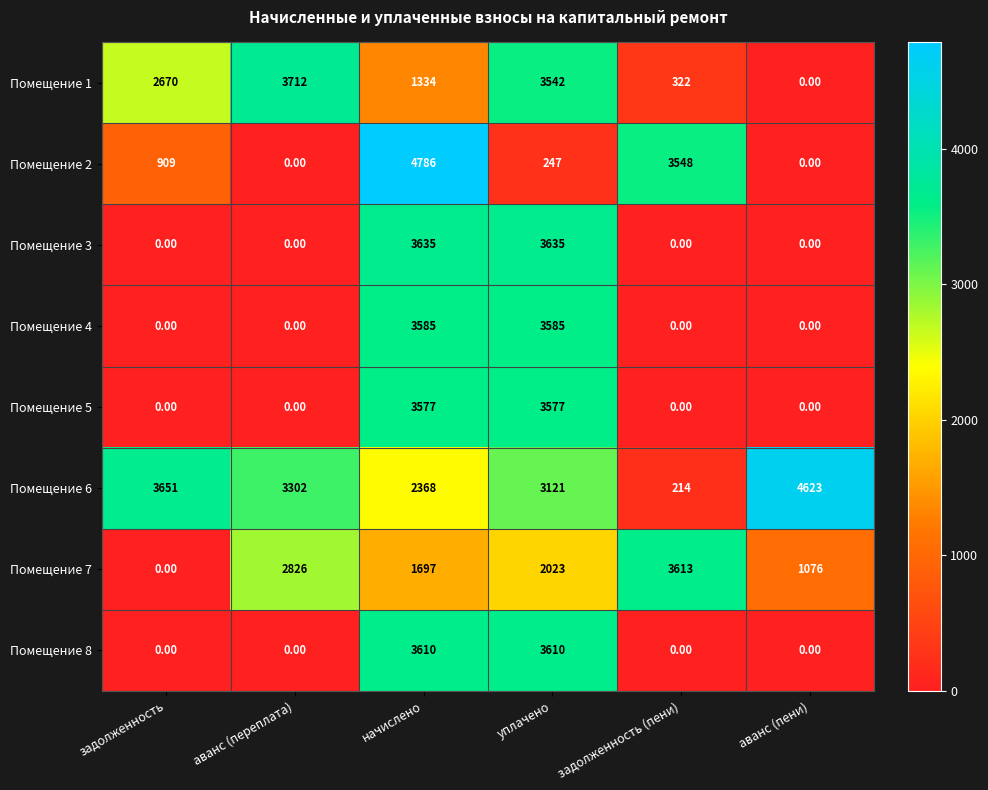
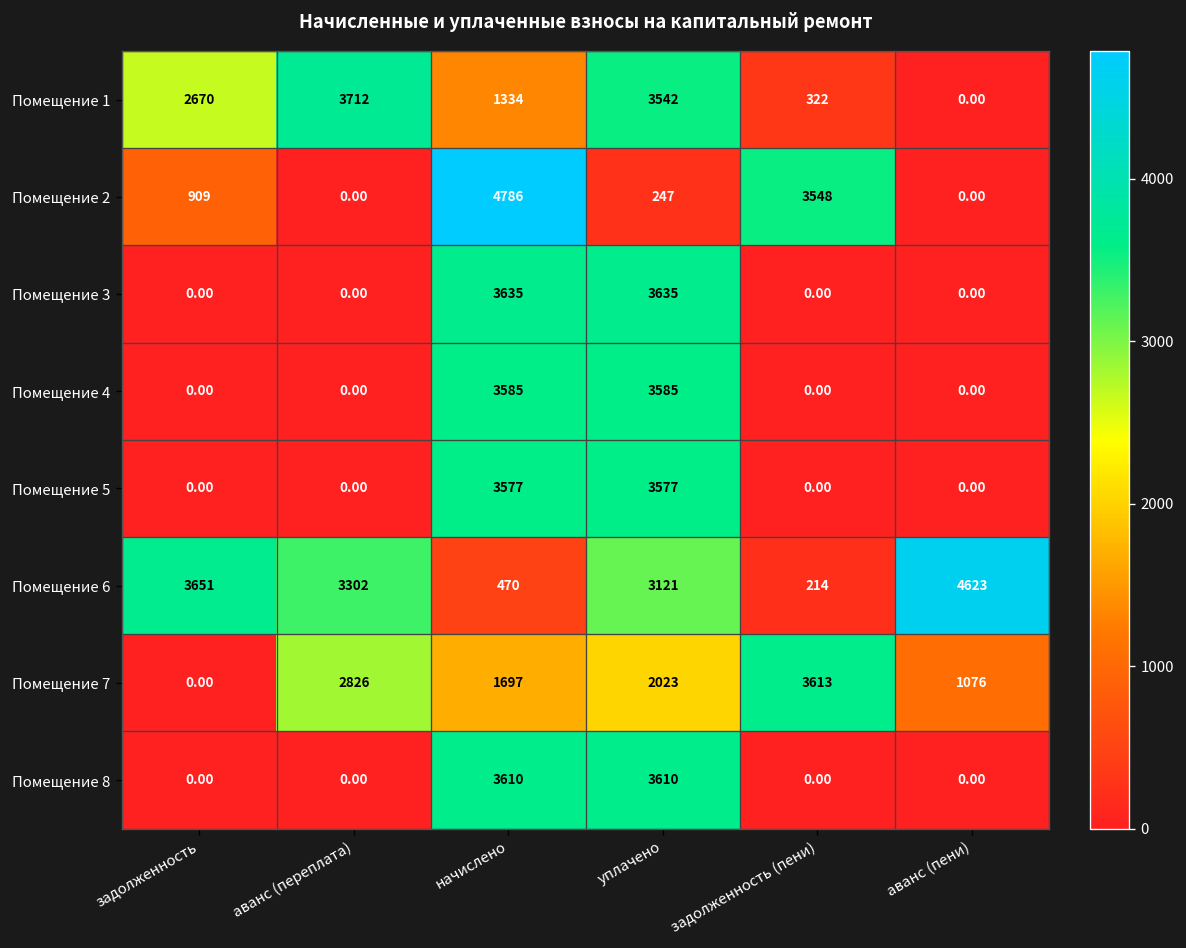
  {
    "Помещение 1": {
      "задолженность": 2670,
      "аванс (переплата)": 3712,
      "начислено": 1334,
      "уплачено": 3542,
      "задолженность (пени)": 322,
      "аванс (пени)": 0.00
    },
    "Помещение 2": {
      "задолженность": 909,
      "аванс (переплата)": 0.00,
      "начислено": 4786,
      "уплачено": 247,
      "задолженность (пени)": 3548,
      "аванс (пени)": 0.00
    },
    "Помещение 3": {
      "задолженность": 0.00,
      "аванс (переплата)": 0.00,
      "начислено": 3635,
      "уплачено": 3635,
      "задолженность (пени)": 0.00,
      "аванс (пени)": 0.00
    },
    "Помещение 4": {
      "задолженность": 0.00,
      "аванс (переплата)": 0.00,
      "начислено": 3585,
      "уплачено": 3585,
      "задолженность (пени)": 0.00,
      "аванс (пени)": 0.00
    },
    "Помещение 5": {
      "задолженность": 0.00,
      "аванс (переплата)": 0.00,
      "начислено": 3577,
      "уплачено": 3577,
      "задолженность (пени)": 0.00,
      "аванс (пени)": 0.00
    },
    "Помещение 6": {
      "задолженность": 3651,
      "аванс (переплата)": 3302,
-     "начислено": 2368,
+     "начислено": 470,
      "уплачено": 3121,
      "задолженность (пени)": 214,
      "аванс (пени)": 4623
    },
    "Помещение 7": {
      "задолженность": 0.00,
      "аванс (переплата)": 2826,
      "начислено": 1697,
      "уплачено": 2023,
      "задолженность (пени)": 3613,
      "аванс (пени)": 1076
    },
    "Помещение 8": {
      "задолженность": 0.00,
      "аванс (переплата)": 0.00,
      "начислено": 3610,
      "уплачено": 3610,
      "задолженность (пени)": 0.00,
      "аванс (пени)": 0.00
    }
  }
